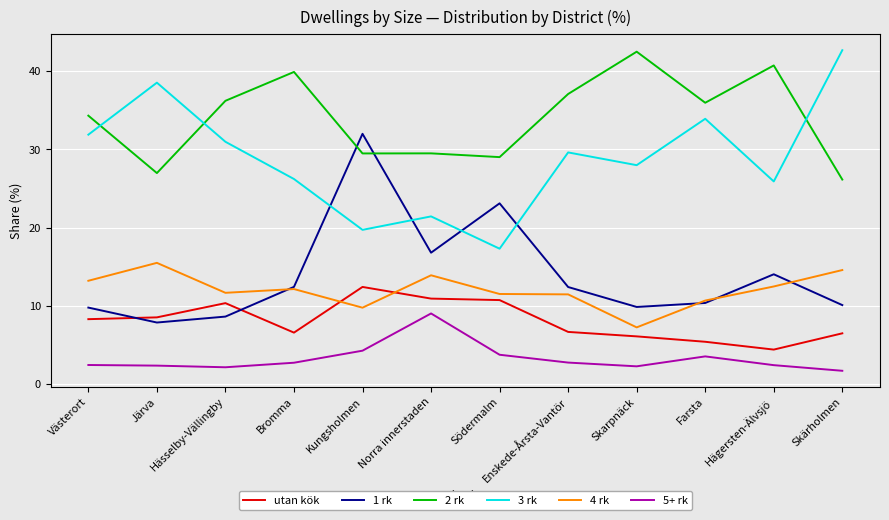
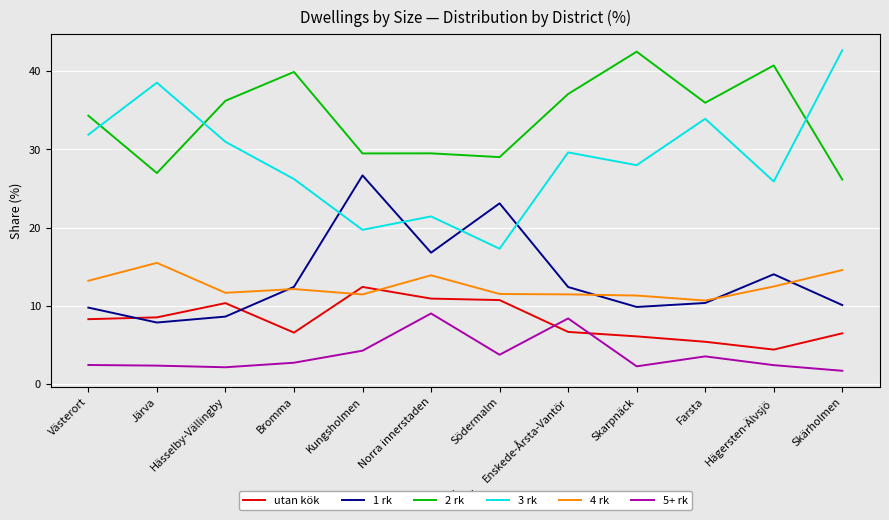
  {
    "utan kök": {
      "Västerort": 8,
      "Järva": 9,
      "Hässelby-Vällingby": 10,
      "Bromma": 7,
      "Kungsholmen": 12,
      "Norra innerstaden": 11,
      "Södermalm": 11,
      "Enskede-Årsta-Vantör": 7,
      "Skarpnäck": 6,
      "Farsta": 5,
      "Hägersten-Älvsjö": 4,
      "Skärholmen": 6
    },
    "1 rk": {
      "Västerort": 10,
      "Järva": 8,
      "Hässelby-Vällingby": 9,
-     "Kungsholmen": 32,
+     "Kungsholmen": 27,
      "Norra innerstaden": 17,
      "Södermalm": 23,
      "Enskede-Årsta-Vantör": 12,
      "Skarpnäck": 10,
      "Hägersten-Älvsjö": 14,
      "Skärholmen": 10
    },
    "2 rk": {
      "Västerort": 34,
      "Järva": 27,
      "Hässelby-Vällingby": 36,
      "Bromma": 40,
      "Kungsholmen": 29,
      "Norra innerstaden": 29,
      "Södermalm": 29,
      "Enskede-Årsta-Vantör": 37,
      "Skarpnäck": 42,
      "Farsta": 36,
      "Hägersten-Älvsjö": 41,
      "Skärholmen": 26
    },
    "3 rk": {
      "Västerort": 32,
      "Järva": 39,
      "Hässelby-Vällingby": 31,
      "Bromma": 26,
      "Kungsholmen": 20,
      "Norra innerstaden": 21,
      "Södermalm": 17,
      "Enskede-Årsta-Vantör": 30,
      "Skarpnäck": 28,
      "Farsta": 34,
      "Hägersten-Älvsjö": 26,
      "Skärholmen": 43
    },
    "4 rk": {
      "Västerort": 13,
      "Järva": 15,
      "Hässelby-Vällingby": 12,
-     "Kungsholmen": 10,
+     "Kungsholmen": 11,
      "Norra innerstaden": 14,
      "Södermalm": 12,
      "Enskede-Årsta-Vantör": 11,
-     "Skarpnäck": 7,
+     "Skarpnäck": 11,
      "Hägersten-Älvsjö": 12,
      "Skärholmen": 15
    },
    "5+ rk": {
      "Västerort": 2,
      "Järva": 2,
      "Hässelby-Vällingby": 2,
      "Bromma": 3,
      "Kungsholmen": 4,
      "Norra innerstaden": 9,
      "Södermalm": 4,
-     "Enskede-Årsta-Vantör": 3,
+     "Enskede-Årsta-Vantör": 8,
      "Skarpnäck": 2,
      "Farsta": 4,
      "Hägersten-Älvsjö": 2,
      "Skärholmen": 2
    }
  }
